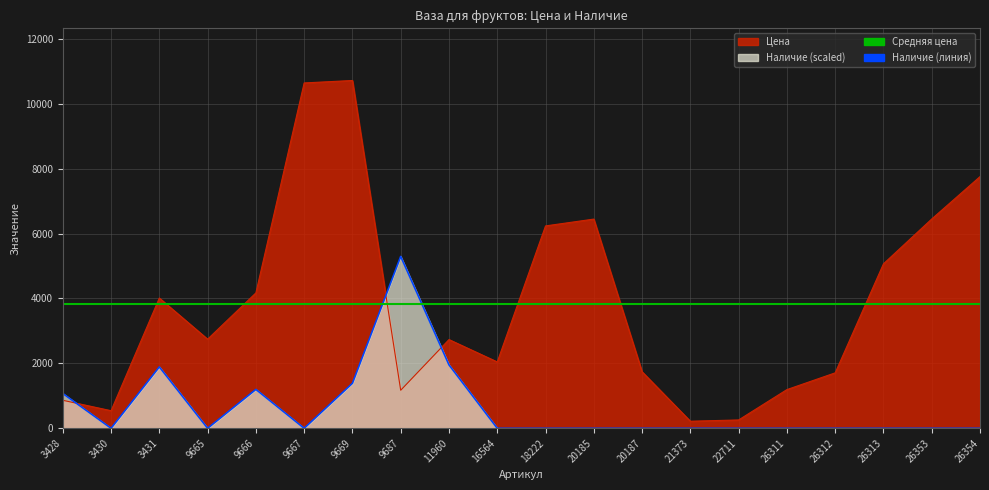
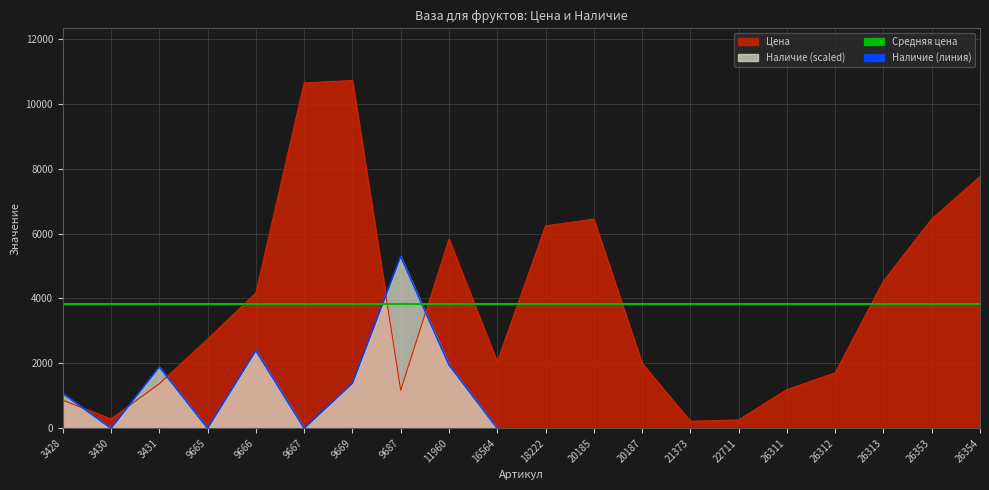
  {
    "Цена": {
      "3428": 900,
-     "3430": 500,
-     "3431": 4000,
+     "3430": 300,
+     "3431": 1400,
      "9665": 2700,
      "9666": 4200,
      "9667": 10600,
      "9669": 10700,
      "9687": 1200,
-     "11960": 2700,
+     "11960": 5800,
      "16564": 2000,
      "18222": 6200,
      "20185": 6400,
-     "20187": 1700,
+     "20187": 2000,
      "21373": 200,
      "22711": 300,
      "26311": 1200,
      "26312": 1700,
-     "26313": 5100,
+     "26313": 4500,
      "26353": 6400,
      "26354": 7800
    },
    "Наличие (scaled)": {
      "3428": 1100,
      "3430": 0,
      "3431": 1900,
      "9665": 0,
-     "9666": 1200,
+     "9666": 2400,
      "9667": 0,
      "9669": 1400,
      "9687": 5300,
      "11960": 2000,
      "16564": 0,
      "18222": 0,
      "20185": 0,
      "20187": 0,
      "21373": 0,
      "22711": 0,
      "26311": 0,
      "26312": 0,
      "26313": 0,
      "26353": 0,
      "26354": 0
    }
  }
